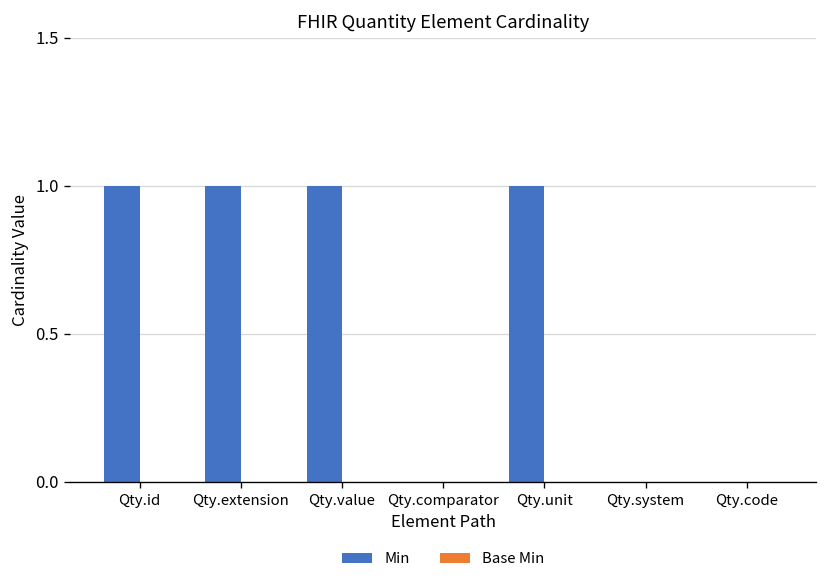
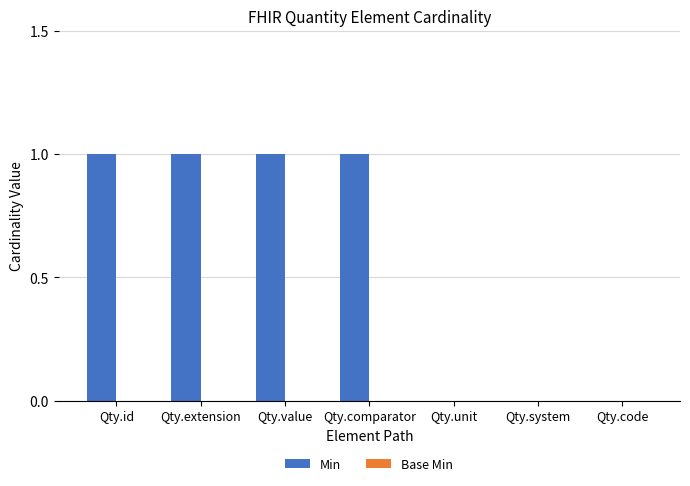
  {
    "Min": {
      "Qty.id": 1,
      "Qty.extension": 1,
      "Qty.value": 1,
-     "Qty.comparator": 0,
-     "Qty.unit": 1,
+     "Qty.comparator": 1,
+     "Qty.unit": 0,
      "Qty.system": 0,
      "Qty.code": 0
    },
    "Base Min": {
      "Qty.id": 0,
      "Qty.extension": 0,
      "Qty.value": 0,
      "Qty.comparator": 0,
      "Qty.unit": 0,
      "Qty.system": 0,
      "Qty.code": 0
    }
  }
